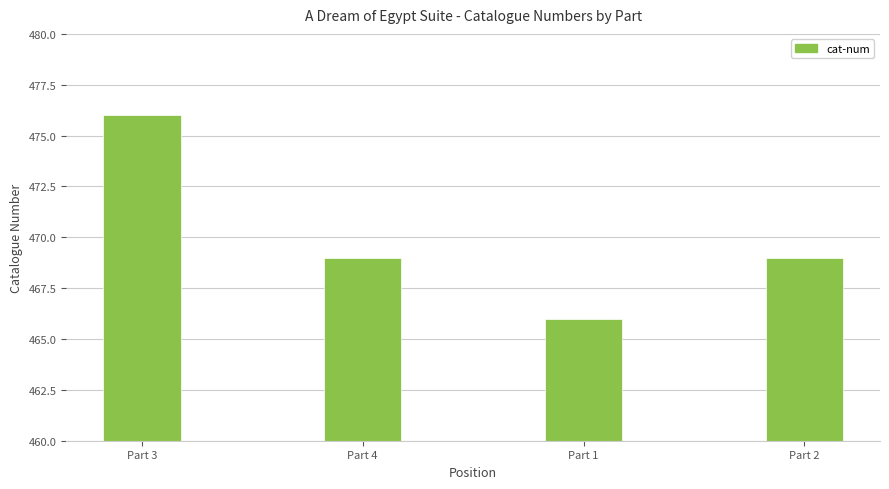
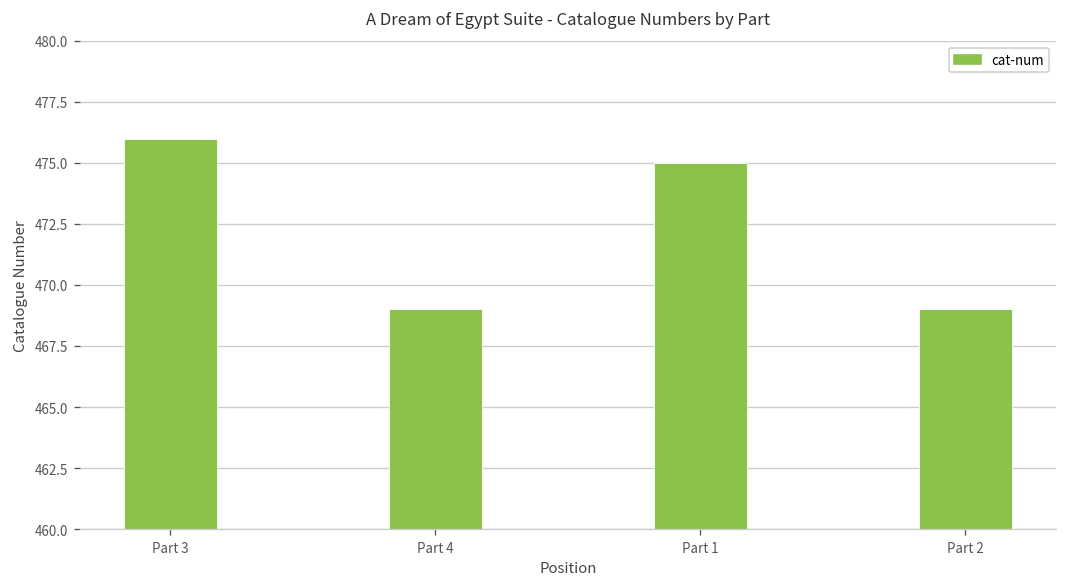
  {
    "Part 3": 476,
    "Part 4": 469,
-   "Part 1": 466,
+   "Part 1": 475,
    "Part 2": 469
  }
